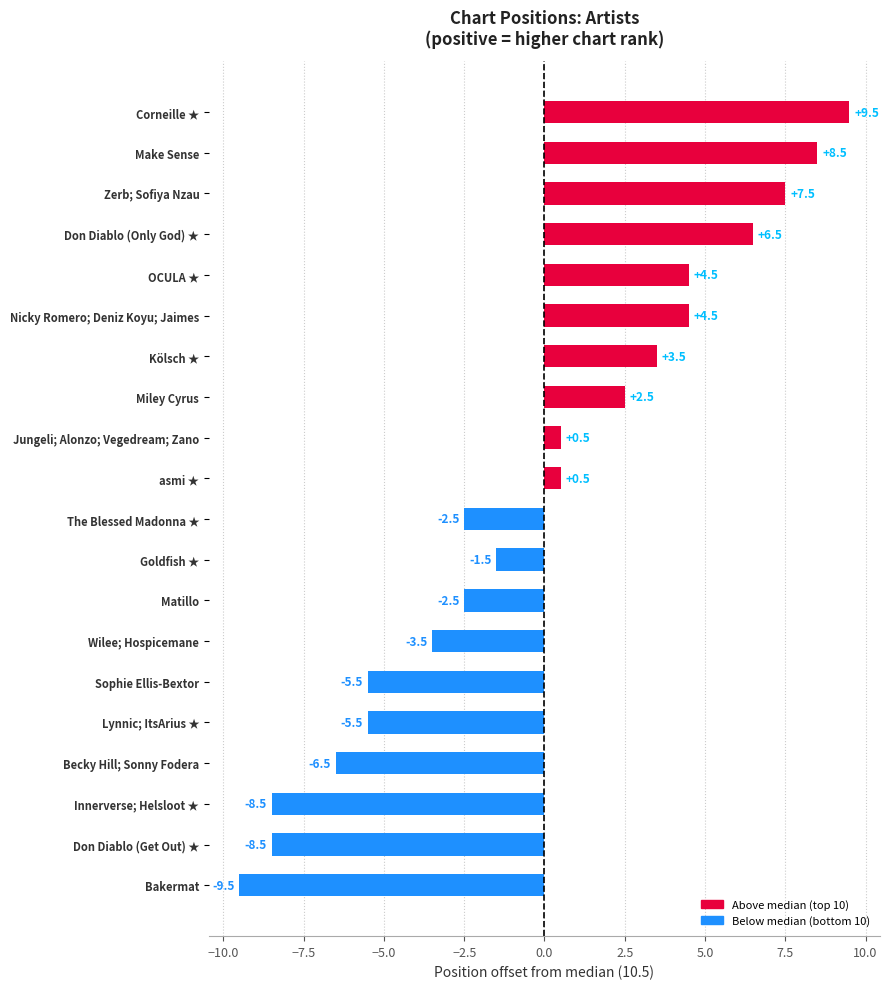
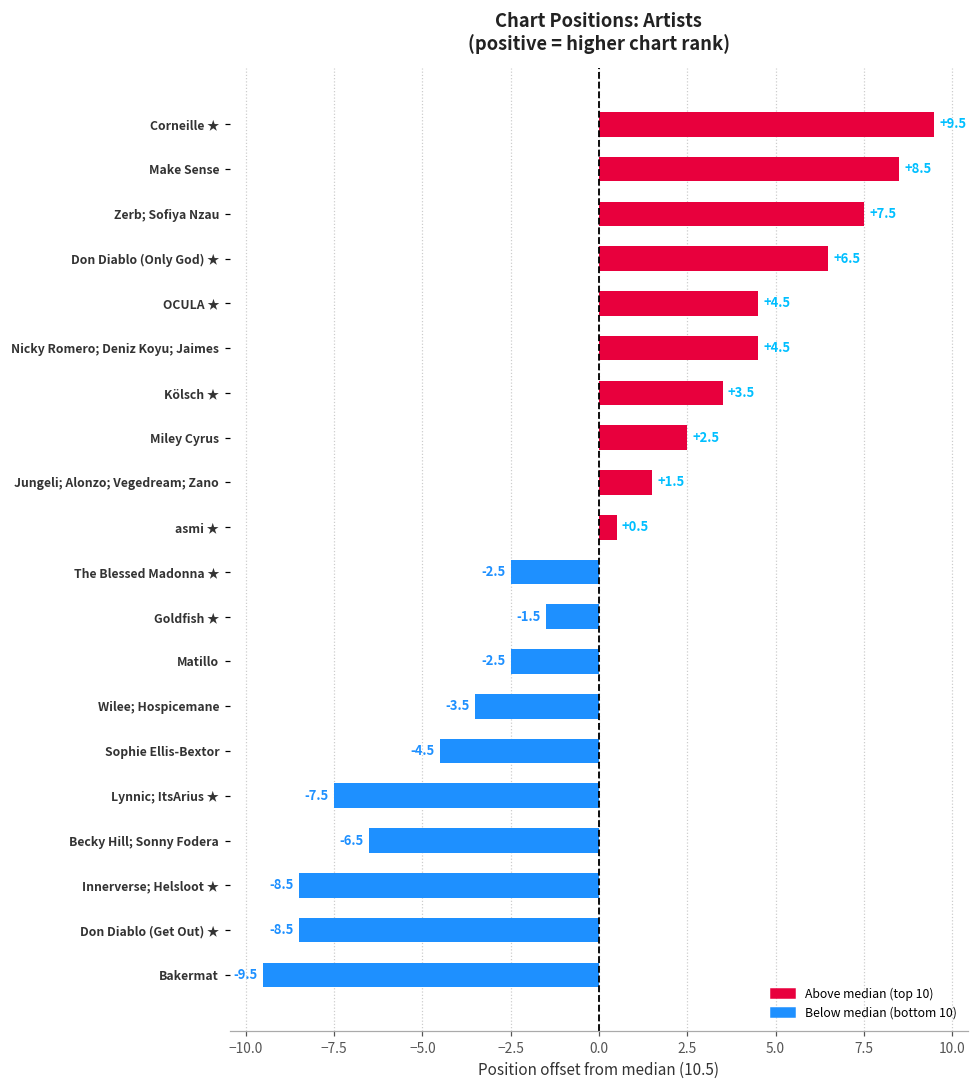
  {
    "Corneille ★": "+9.5",
    "Make Sense": "+8.5",
    "Zerb; Sofiya Nzau": "+7.5",
    "Don Diablo (Only God) ★": "+6.5",
    "OCULA ★": "+4.5",
    "Nicky Romero; Deniz Koyu; Jaimes": "+4.5",
    "Kölsch ★": "+3.5",
    "Miley Cyrus": "+2.5",
-   "Jungeli; Alonzo; Vegedream; Zano": "+0.5",
+   "Jungeli; Alonzo; Vegedream; Zano": "+1.5",
    "asmi ★": "+0.5",
    "The Blessed Madonna ★": "-2.5",
    "Goldfish ★": "-1.5",
    "Matillo": "-2.5",
    "Wilee; Hospicemane": "-3.5",
-   "Sophie Ellis-Bextor": "-5.5",
-   "Lynnic; ItsArius ★": "-5.5",
+   "Sophie Ellis-Bextor": "-4.5",
+   "Lynnic; ItsArius ★": "-7.5",
    "Becky Hill; Sonny Fodera": "-6.5",
    "Innerverse; Helsloot ★": "-8.5",
    "Don Diablo (Get Out) ★": "-8.5",
    "Bakermat": "-9.5"
  }
